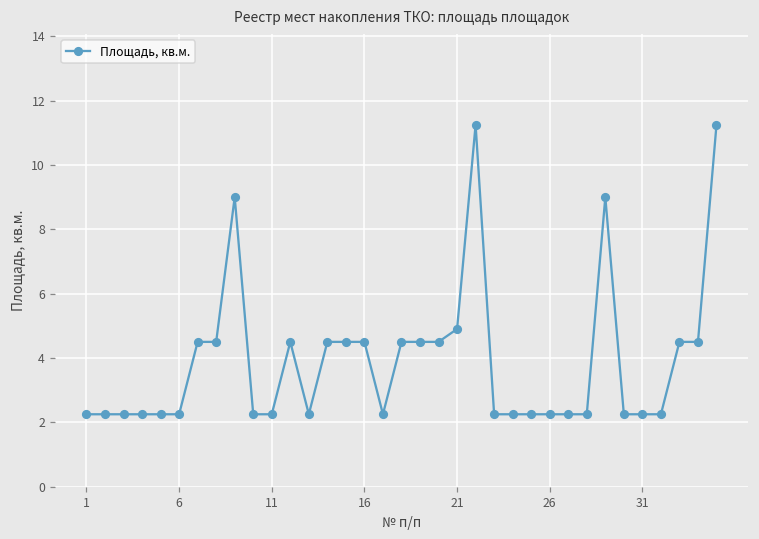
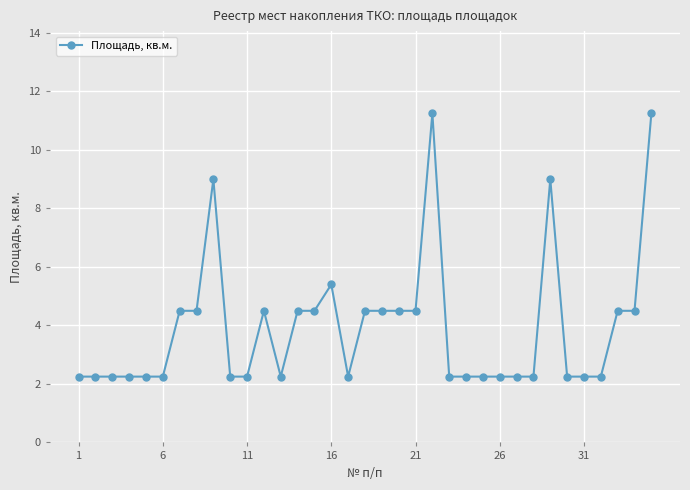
  {
    "1": 2.3,
    "6": 2.3,
    "11": 2.3,
-   "16": 4.5,
-   "21": 4.9,
+   "16": 5.4,
+   "21": 4.5,
    "26": 2.3,
    "31": 2.3
  }
